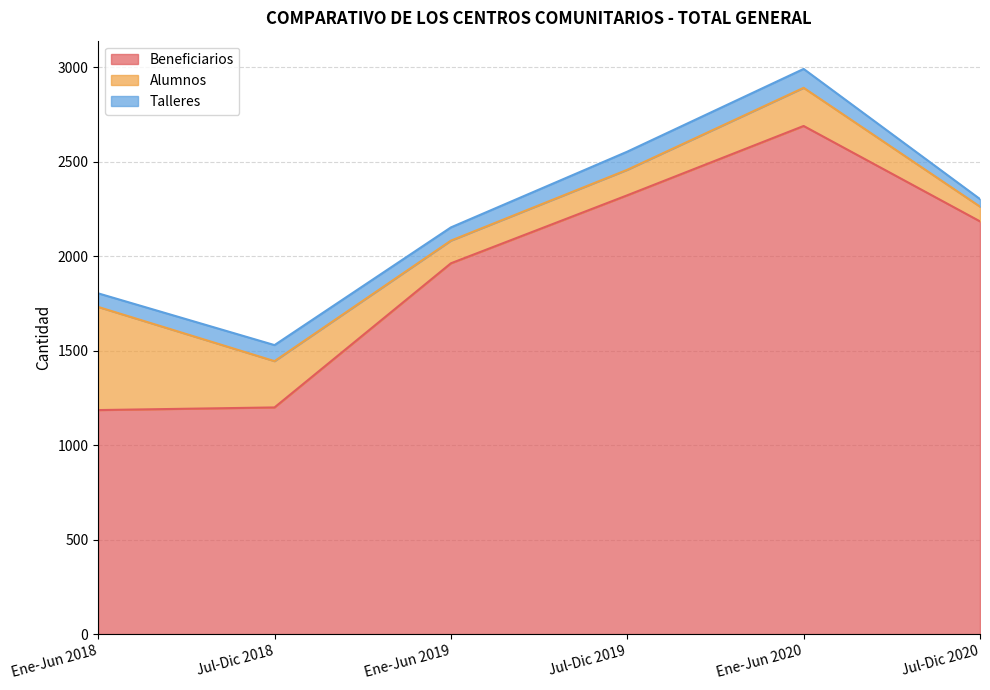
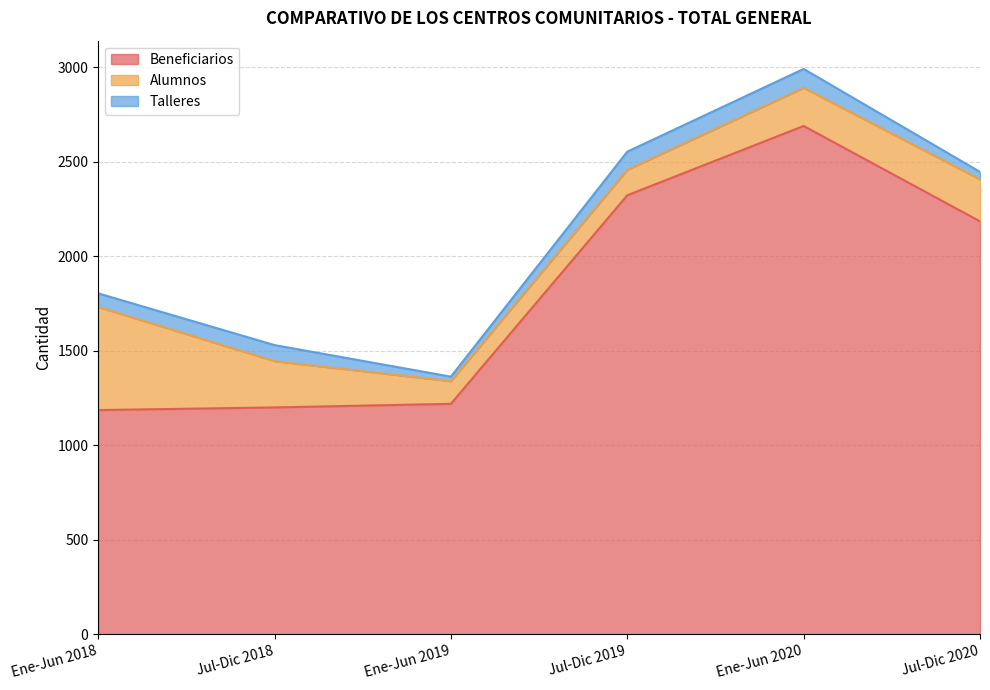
  {
    "Beneficiarios": {
      "Ene-Jun 2018": 1190,
      "Jul-Dic 2018": 1200,
-     "Ene-Jun 2019": 1960,
+     "Ene-Jun 2019": 1220,
      "Jul-Dic 2019": 2320,
      "Ene-Jun 2020": 2690,
      "Jul-Dic 2020": 2190
    },
    "Alumnos": {
      "Ene-Jun 2018": 550,
      "Jul-Dic 2018": 250,
      "Ene-Jun 2019": 120,
      "Jul-Dic 2019": 140,
      "Ene-Jun 2020": 200,
-     "Jul-Dic 2020": 80
+     "Jul-Dic 2020": 220
    },
    "Talleres": {
      "Ene-Jun 2018": 70,
      "Jul-Dic 2018": 90,
-     "Ene-Jun 2019": 70,
+     "Ene-Jun 2019": 20,
      "Jul-Dic 2019": 100,
      "Ene-Jun 2020": 100,
      "Jul-Dic 2020": 40
    }
  }
